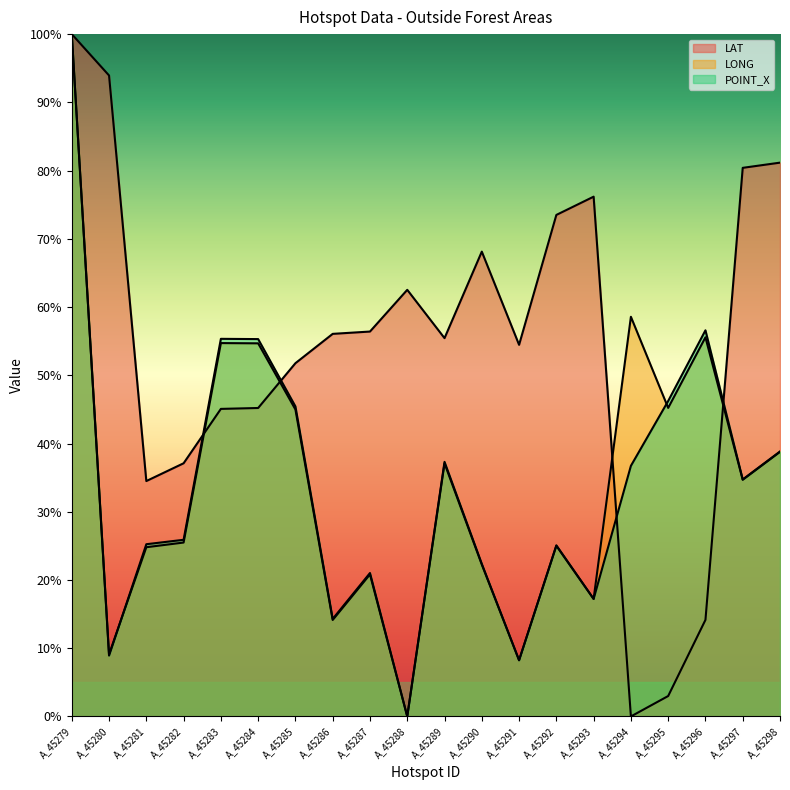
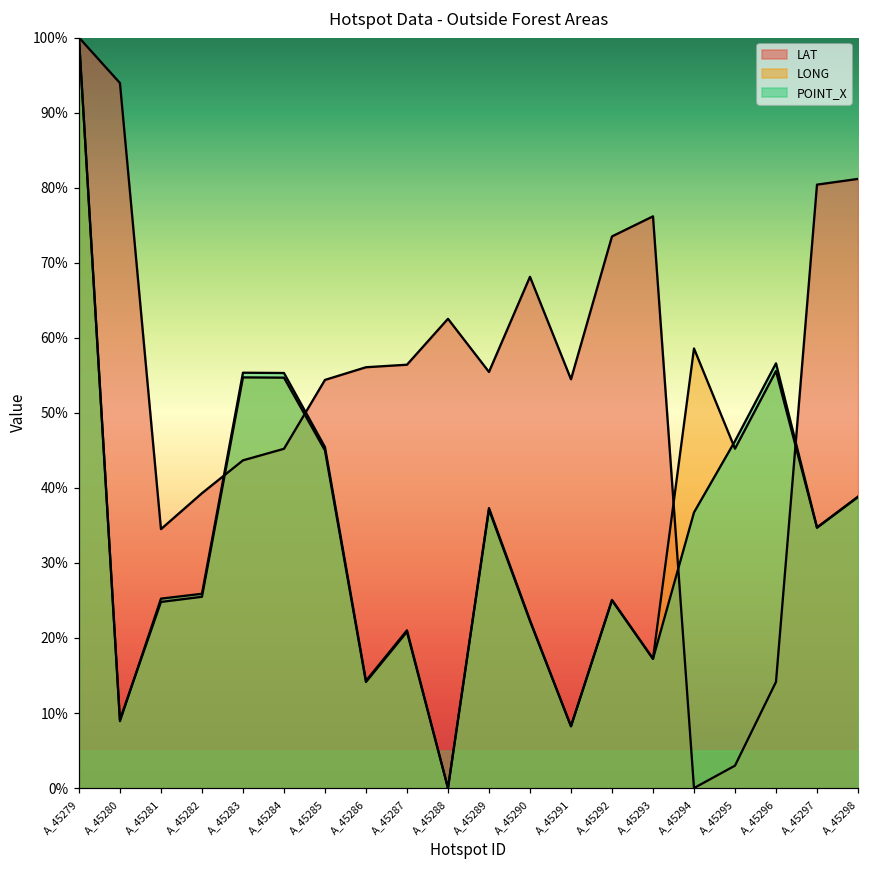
  {
    "LAT": {
      "A_45280": "94%",
      "A_45281": "34%",
-     "A_45282": "37%",
-     "A_45283": "45%",
+     "A_45282": "39%",
+     "A_45283": "44%",
      "A_45284": "45%",
-     "A_45285": "52%",
+     "A_45285": "54%",
      "A_45286": "56%",
      "A_45287": "56%",
      "A_45288": "63%",
      "A_45289": "55%",
      "A_45290": "68%",
      "A_45291": "54%",
      "A_45292": "73%",
      "A_45293": "76%",
      "A_45296": "14%",
      "A_45297": "80%",
      "A_45298": "81%"
    },
    "LONG": {
      "A_45281": "25%",
      "A_45282": "25%",
      "A_45283": "55%",
      "A_45284": "55%",
      "A_45285": "45%",
      "A_45294": "59%",
      "A_45295": "45%",
      "A_45296": "56%"
    },
    "POINT_X": {
      "A_45281": "25%",
      "A_45282": "26%",
      "A_45283": "55%",
      "A_45284": "55%",
      "A_45285": "45%",
      "A_45294": "37%",
      "A_45295": "46%",
      "A_45296": "57%"
    }
  }
